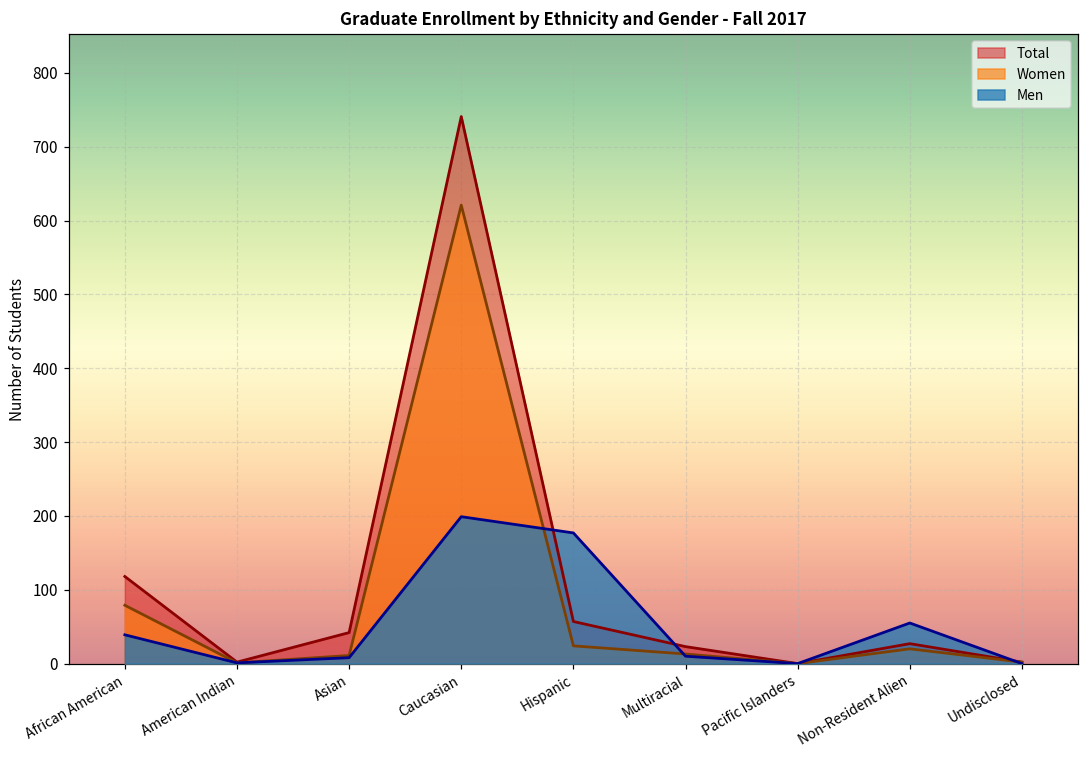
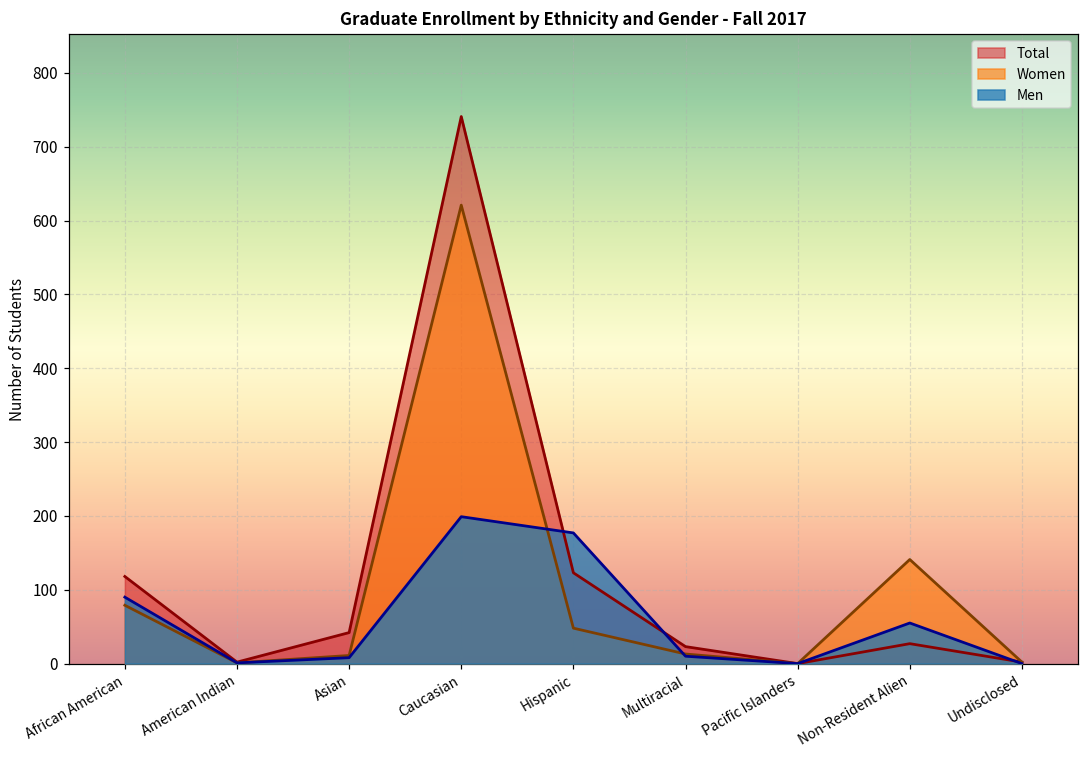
  {
    "Total": {
      "African American": 120,
      "Asian": 40,
      "Caucasian": 740,
-     "Hispanic": 60,
+     "Hispanic": 120,
      "Multiracial": 20,
      "Non-Resident Alien": 30
    },
    "Women": {
      "African American": 80,
      "Caucasian": 620,
-     "Hispanic": 20,
-     "Non-Resident Alien": 20
+     "Hispanic": 50,
+     "Non-Resident Alien": 140
    },
    "Men": {
-     "African American": 40,
+     "African American": 90,
      "Caucasian": 200,
      "Hispanic": 180,
      "Non-Resident Alien": 60
    }
  }
